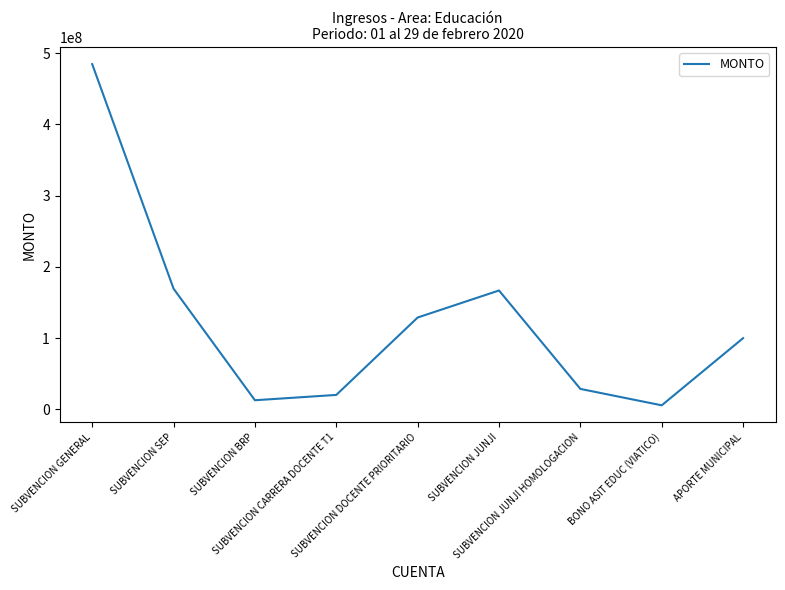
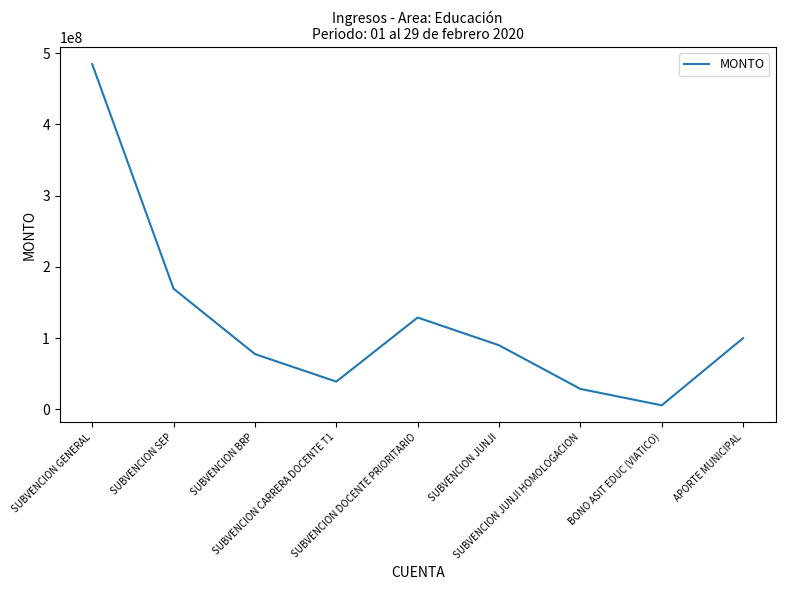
  {
    "SUBVENCION GENERAL": 480000000,
    "SUBVENCION SEP": 170000000,
-   "SUBVENCION BRP": 10000000,
-   "SUBVENCION CARRERA DOCENTE T1": 20000000,
+   "SUBVENCION BRP": 80000000,
+   "SUBVENCION CARRERA DOCENTE T1": 40000000,
    "SUBVENCION DOCENTE PRIORITARIO": 130000000,
-   "SUBVENCION JUNJI": 170000000,
+   "SUBVENCION JUNJI": 90000000,
    "SUBVENCION JUNJI HOMOLOGACION": 30000000,
    "BONO ASIT EDUC (VIATICO)": 10000000,
    "APORTE MUNICIPAL": 100000000
  }
